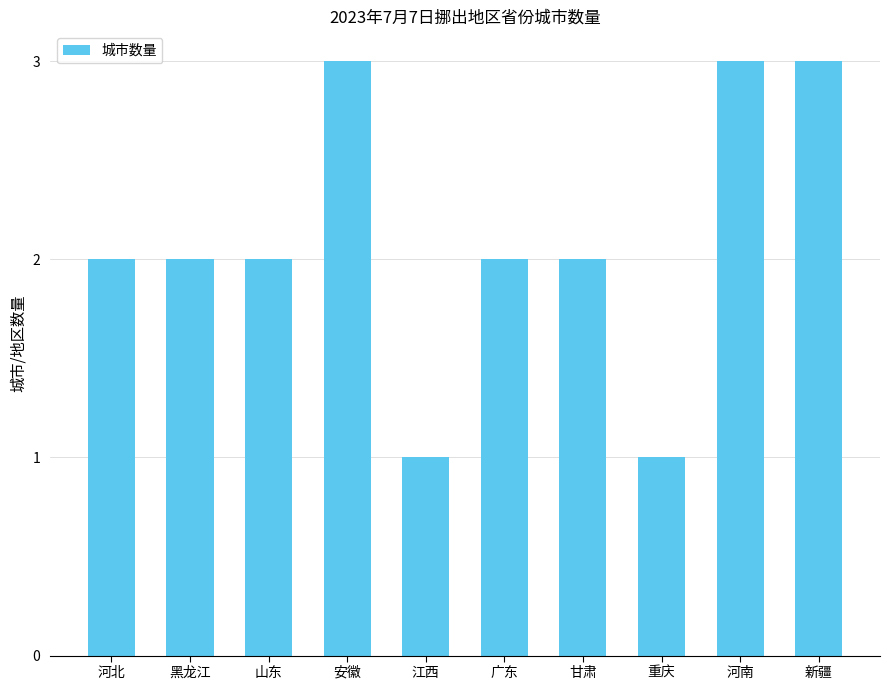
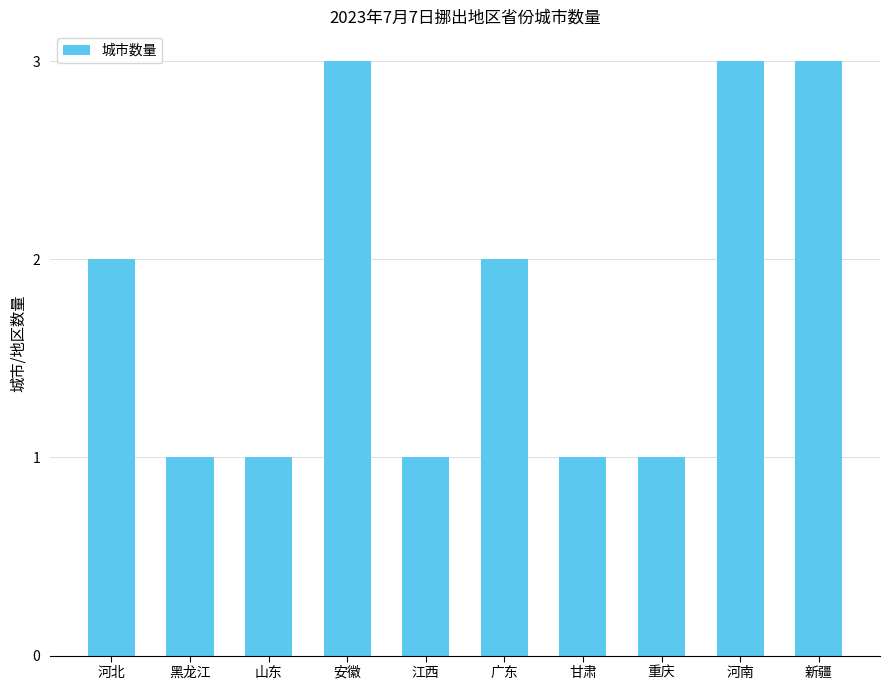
  {
    "河北": 2,
-   "黑龙江": 2,
-   "山东": 2,
+   "黑龙江": 1,
+   "山东": 1,
    "安徽": 3,
    "江西": 1,
    "广东": 2,
-   "甘肃": 2,
+   "甘肃": 1,
    "重庆": 1,
    "河南": 3,
    "新疆": 3
  }
